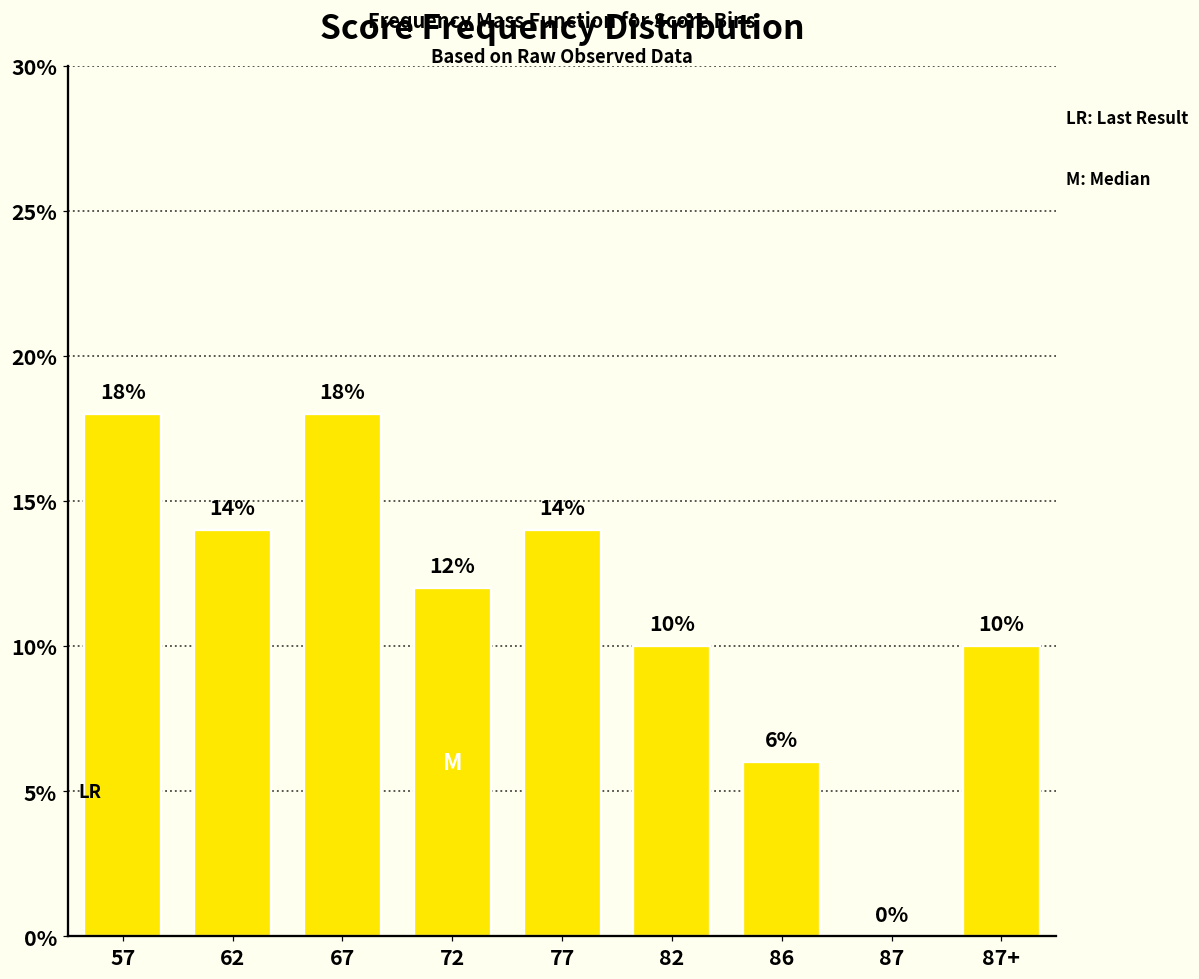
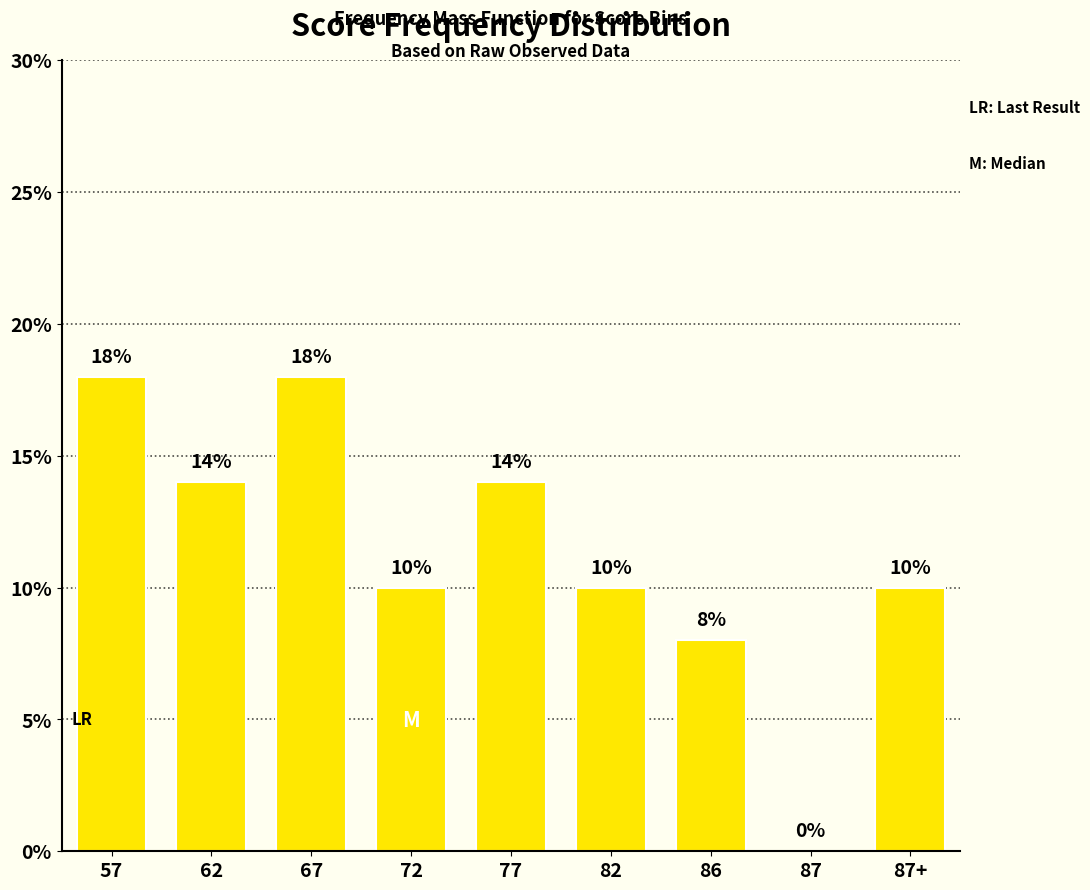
  {
    "57": "18%",
    "62": "14%",
    "67": "18%",
-   "72": "12%",
+   "72": "10%",
    "77": "14%",
    "82": "10%",
-   "86": "6%",
+   "86": "8%",
    "87": "0%",
    "87+": "10%"
  }
